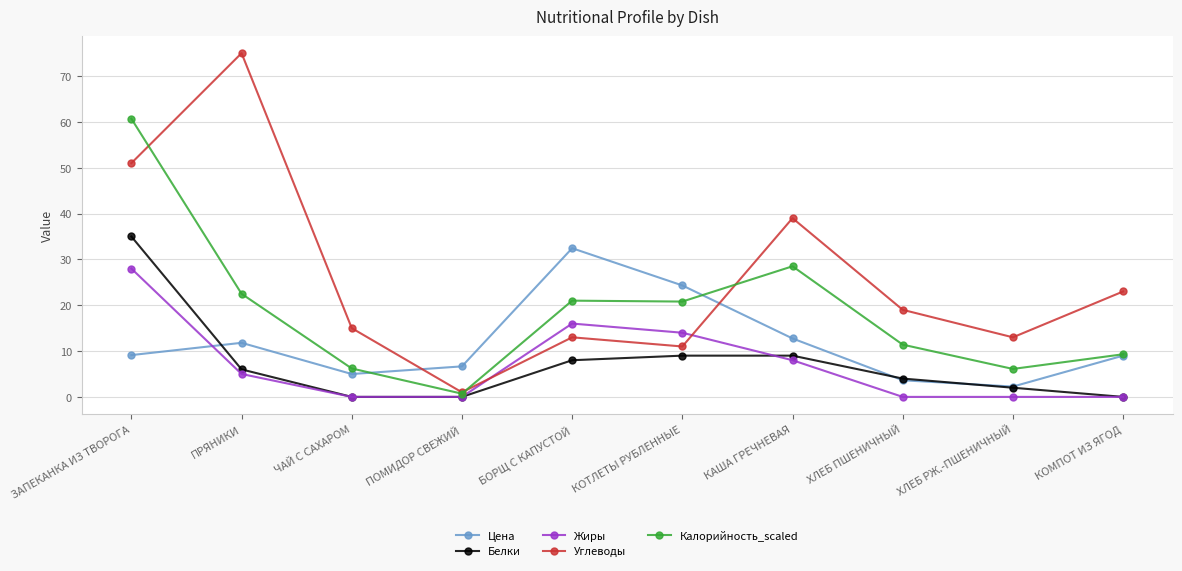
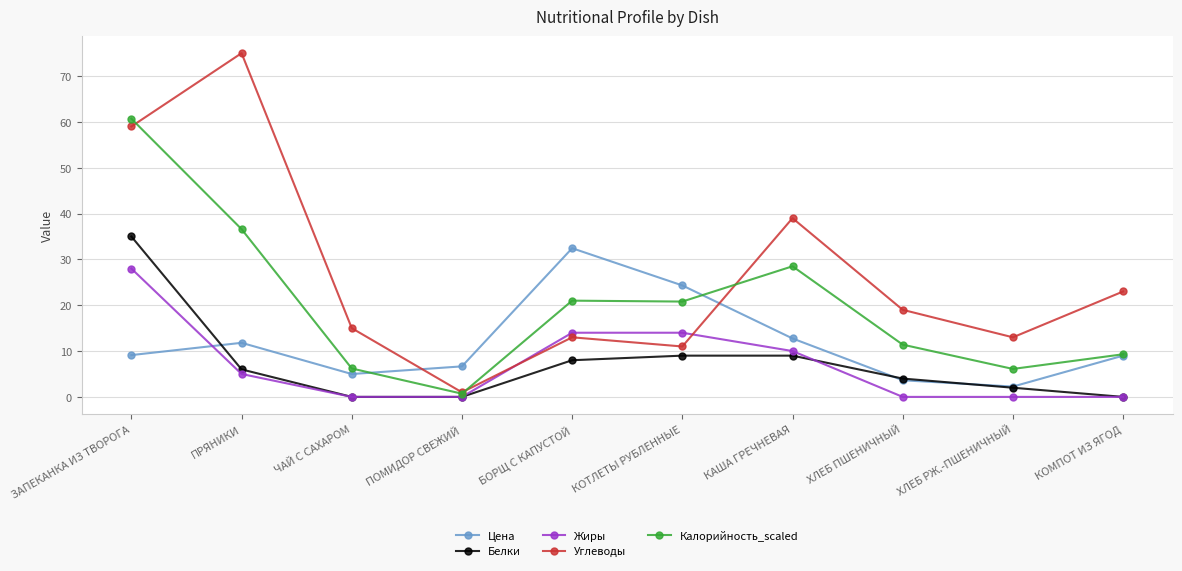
  {
    "Цена": {
      "ЗАПЕКАНКА ИЗ ТВОРОГА": 9,
      "ПРЯНИКИ": 12,
      "ЧАЙ С САХАРОМ": 5,
      "ПОМИДОР СВЕЖИЙ": 7,
      "БОРЩ С КАПУСТОЙ": 32,
      "КОТЛЕТЫ РУБЛЕННЫЕ": 24,
      "КАША ГРЕЧНЕВАЯ": 13
    },
    "Белки": {
      "ЗАПЕКАНКА ИЗ ТВОРОГА": 35,
      "ПРЯНИКИ": 6,
      "БОРЩ С КАПУСТОЙ": 8,
      "КОТЛЕТЫ РУБЛЕННЫЕ": 9,
      "КАША ГРЕЧНЕВАЯ": 9
    },
    "Жиры": {
      "ЗАПЕКАНКА ИЗ ТВОРОГА": 28,
      "ПРЯНИКИ": 5,
-     "БОРЩ С КАПУСТОЙ": 16,
+     "БОРЩ С КАПУСТОЙ": 14,
      "КОТЛЕТЫ РУБЛЕННЫЕ": 14,
-     "КАША ГРЕЧНЕВАЯ": 8,
+     "КАША ГРЕЧНЕВАЯ": 10,
      "ХЛЕБ ПШЕНИЧНЫЙ": 0,
      "ХЛЕБ РЖ.-ПШЕНИЧНЫЙ": 0
    },
    "Углеводы": {
-     "ЗАПЕКАНКА ИЗ ТВОРОГА": 51,
+     "ЗАПЕКАНКА ИЗ ТВОРОГА": 59,
      "ПРЯНИКИ": 75,
      "ЧАЙ С САХАРОМ": 15,
      "БОРЩ С КАПУСТОЙ": 13,
      "КОТЛЕТЫ РУБЛЕННЫЕ": 11,
      "КАША ГРЕЧНЕВАЯ": 39,
      "ХЛЕБ ПШЕНИЧНЫЙ": 19,
      "ХЛЕБ РЖ.-ПШЕНИЧНЫЙ": 13,
      "КОМПОТ ИЗ ЯГОД": 23
    },
    "Калорийность_scaled": {
      "ЗАПЕКАНКА ИЗ ТВОРОГА": 61,
-     "ПРЯНИКИ": 23,
+     "ПРЯНИКИ": 37,
      "ЧАЙ С САХАРОМ": 6,
      "БОРЩ С КАПУСТОЙ": 21,
      "КОТЛЕТЫ РУБЛЕННЫЕ": 21,
      "КАША ГРЕЧНЕВАЯ": 29,
      "ХЛЕБ ПШЕНИЧНЫЙ": 11,
      "ХЛЕБ РЖ.-ПШЕНИЧНЫЙ": 6
    }
  }
